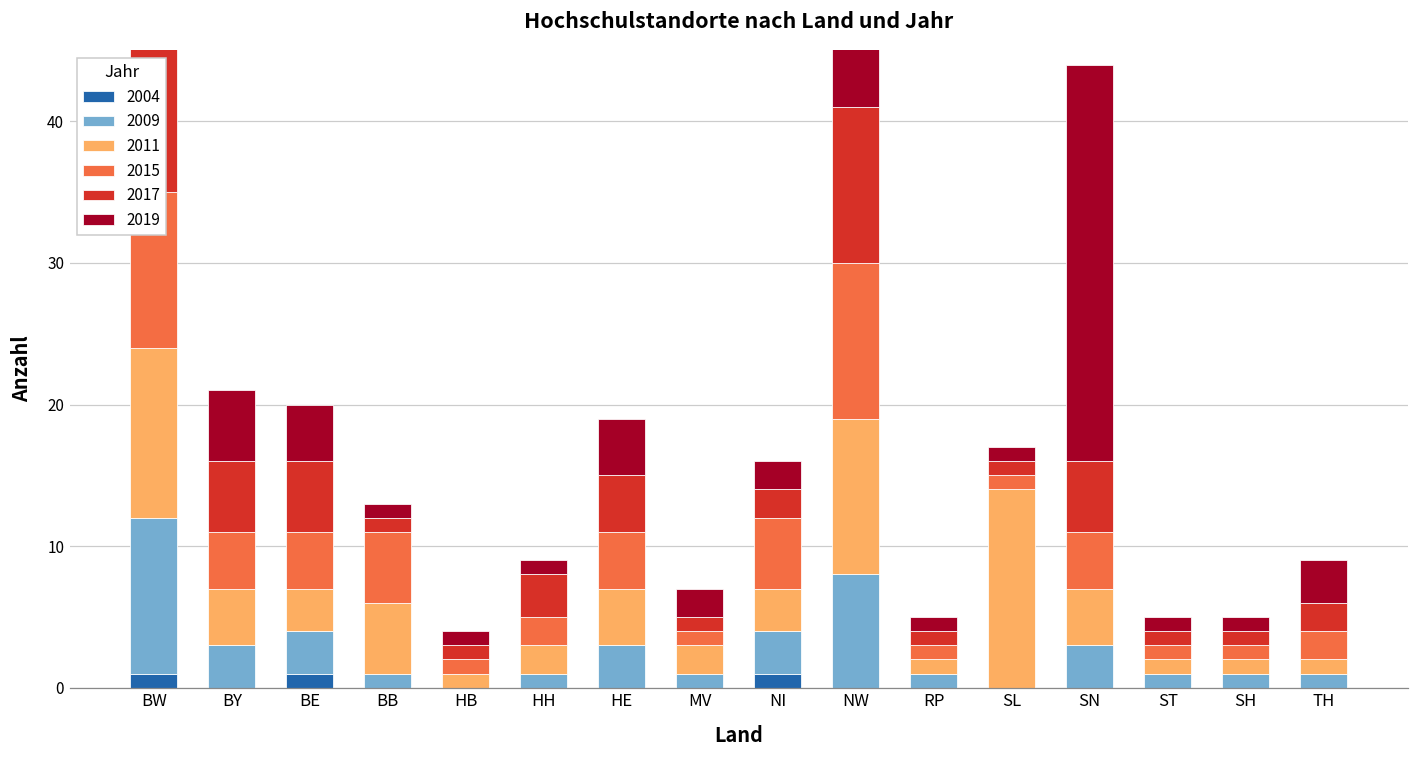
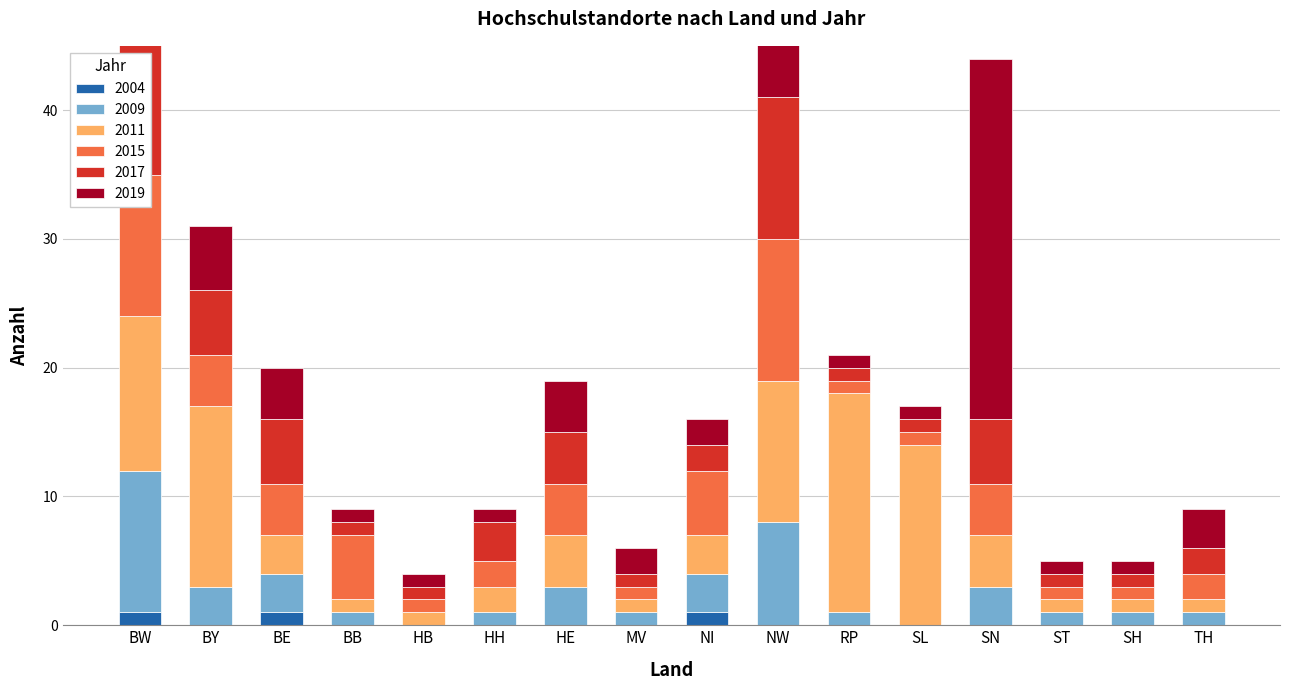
  {
    "2004": {
      "BW": 1,
      "BY": 0,
      "BE": 1,
      "BB": 0,
      "HB": 0,
      "HH": 0,
      "HE": 0,
      "MV": 0,
      "NI": 1,
      "NW": 0,
      "RP": 0,
      "SL": 0,
      "SN": 0,
      "ST": 0,
      "SH": 0,
      "TH": 0
    },
    "2011": {
      "BW": 12,
-     "BY": 4,
+     "BY": 14,
      "BE": 3,
-     "BB": 5,
+     "BB": 1,
      "HB": 1,
      "HH": 2,
      "HE": 4,
-     "MV": 2,
+     "MV": 1,
      "NI": 3,
      "NW": 11,
-     "RP": 1,
+     "RP": 17,
      "SL": 14,
      "SN": 4,
      "ST": 1,
      "SH": 1,
      "TH": 1
    },
    "2015": {
      "BY": 4,
      "BE": 4,
      "BB": 5,
      "HB": 1,
      "HH": 2,
      "HE": 4,
      "MV": 1,
      "NI": 5,
      "NW": 11,
      "RP": 1,
      "SL": 1,
      "SN": 4,
      "ST": 1,
      "SH": 1,
      "TH": 2
    },
    "2017": {
      "BY": 5,
      "BE": 5,
      "BB": 1,
      "HB": 1,
      "HH": 3,
      "HE": 4,
      "MV": 1,
      "NI": 2,
      "NW": 11,
      "RP": 1,
      "SL": 1,
      "SN": 5,
      "ST": 1,
      "SH": 1,
      "TH": 2
    },
    "2019": {
      "BY": 5,
      "BE": 4,
      "BB": 1,
      "HB": 1,
      "HH": 1,
      "HE": 4,
      "MV": 2,
      "NI": 2,
      "RP": 1,
      "SL": 1,
      "SN": 28,
      "ST": 1,
      "SH": 1,
      "TH": 3
    }
  }
